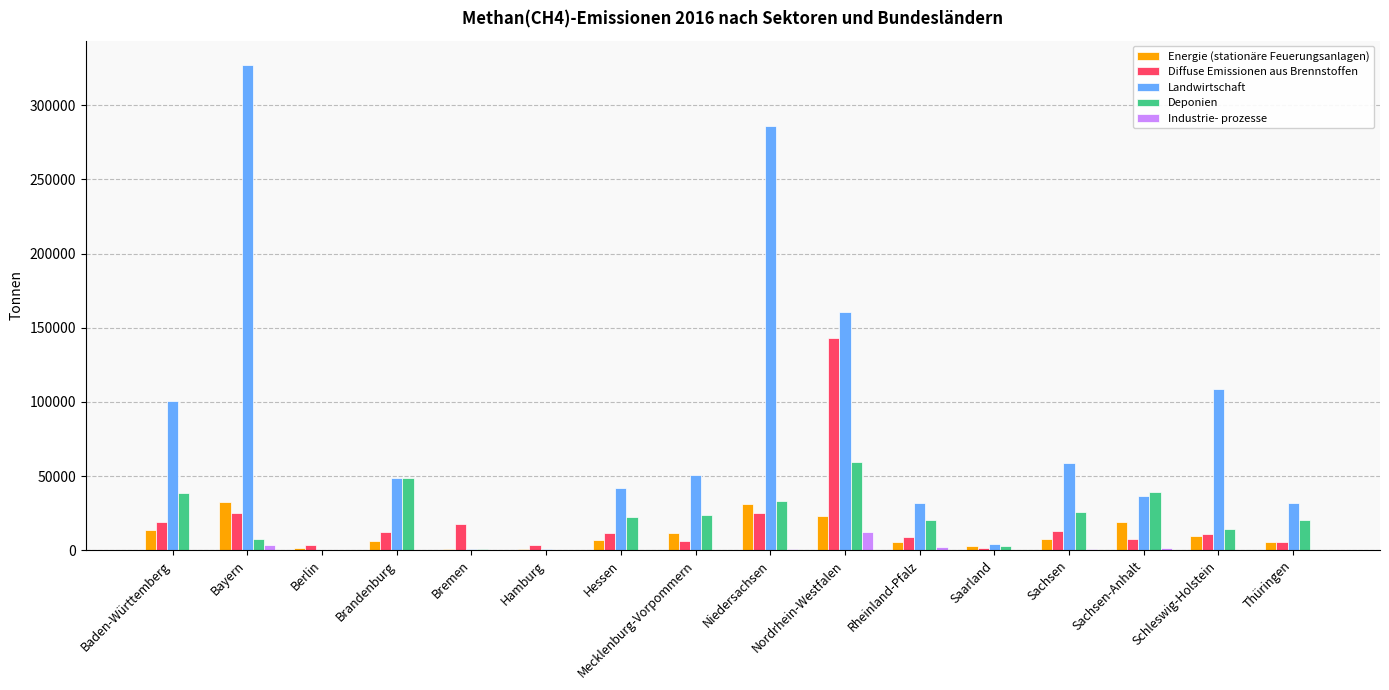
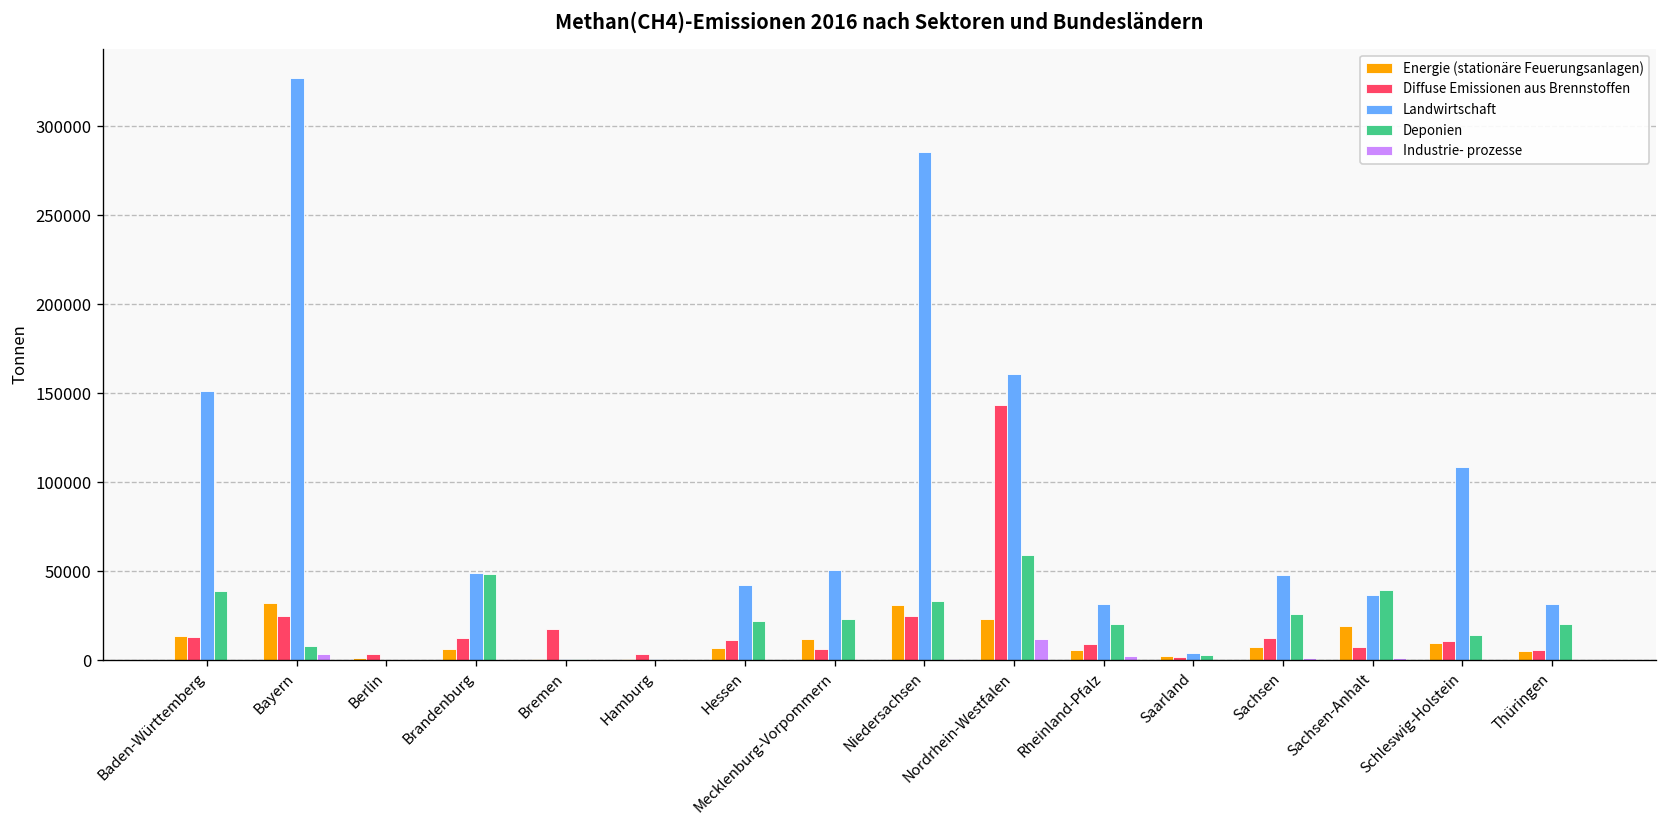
  {
    "Energie (stationäre Feuerungsanlagen)": {
      "Baden-Württemberg": 14000,
      "Bayern": 32000,
      "Brandenburg": 6000,
      "Hessen": 7000,
      "Mecklenburg-Vorpommern": 12000,
      "Niedersachsen": 31000,
      "Nordrhein-Westfalen": 23000,
      "Rheinland-Pfalz": 6000,
      "Saarland": 3000,
      "Sachsen": 7000,
      "Sachsen-Anhalt": 19000,
      "Schleswig-Holstein": 9000,
      "Thüringen": 5000
    },
    "Diffuse Emissionen aus Brennstoffen": {
-     "Baden-Württemberg": 19000,
+     "Baden-Württemberg": 13000,
      "Bayern": 25000,
      "Berlin": 3000,
      "Brandenburg": 12000,
      "Bremen": 18000,
      "Hamburg": 4000,
      "Hessen": 11000,
      "Mecklenburg-Vorpommern": 6000,
      "Niedersachsen": 25000,
      "Nordrhein-Westfalen": 143000,
      "Rheinland-Pfalz": 9000,
      "Saarland": 2000,
      "Sachsen": 13000,
      "Sachsen-Anhalt": 7000,
      "Schleswig-Holstein": 11000,
      "Thüringen": 6000
    },
    "Landwirtschaft": {
-     "Baden-Württemberg": 100000,
+     "Baden-Württemberg": 151000,
      "Bayern": 327000,
      "Brandenburg": 49000,
      "Hessen": 42000,
      "Mecklenburg-Vorpommern": 51000,
      "Niedersachsen": 286000,
      "Nordrhein-Westfalen": 161000,
      "Rheinland-Pfalz": 32000,
      "Saarland": 4000,
-     "Sachsen": 59000,
+     "Sachsen": 48000,
      "Sachsen-Anhalt": 37000,
      "Schleswig-Holstein": 108000,
      "Thüringen": 32000
    },
    "Deponien": {
      "Baden-Württemberg": 39000,
      "Bayern": 8000,
      "Brandenburg": 48000,
      "Hessen": 22000,
      "Mecklenburg-Vorpommern": 23000,
      "Niedersachsen": 33000,
      "Nordrhein-Westfalen": 59000,
      "Rheinland-Pfalz": 21000,
      "Saarland": 3000,
      "Sachsen": 26000,
      "Sachsen-Anhalt": 39000,
      "Schleswig-Holstein": 14000,
      "Thüringen": 20000
    },
    "Industrie- prozesse": {
      "Bayern": 3000,
      "Nordrhein-Westfalen": 12000,
      "Rheinland-Pfalz": 2000
    }
  }
